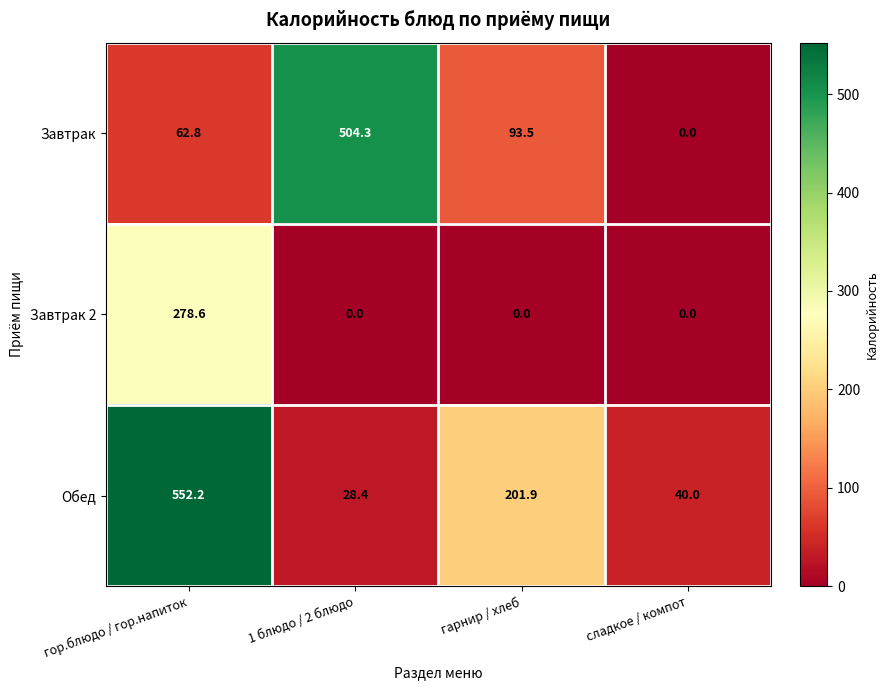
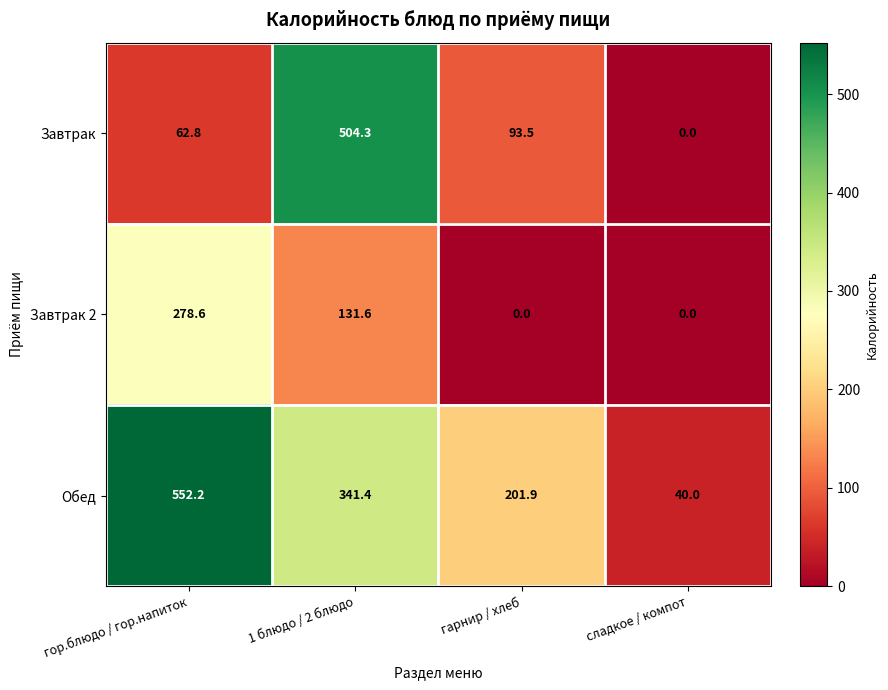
  {
    "Завтрак": {
      "гор.блюдо / гор.напиток": 62.8,
      "1 блюдо / 2 блюдо": 504.3,
      "гарнир / хлеб": 93.5,
      "сладкое / компот": 0.0
    },
    "Завтрак 2": {
      "гор.блюдо / гор.напиток": 278.6,
-     "1 блюдо / 2 блюдо": 0.0,
+     "1 блюдо / 2 блюдо": 131.6,
      "гарнир / хлеб": 0.0,
      "сладкое / компот": 0.0
    },
    "Обед": {
      "гор.блюдо / гор.напиток": 552.2,
-     "1 блюдо / 2 блюдо": 28.4,
+     "1 блюдо / 2 блюдо": 341.4,
      "гарнир / хлеб": 201.9,
      "сладкое / компот": 40.0
    }
  }
